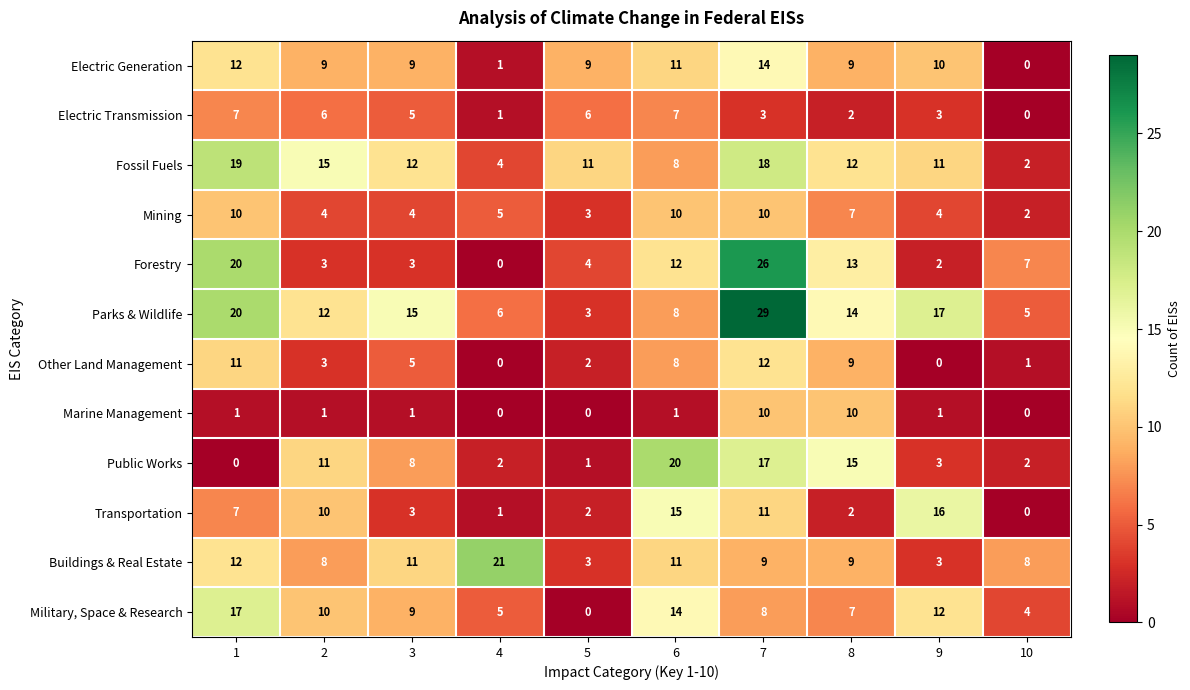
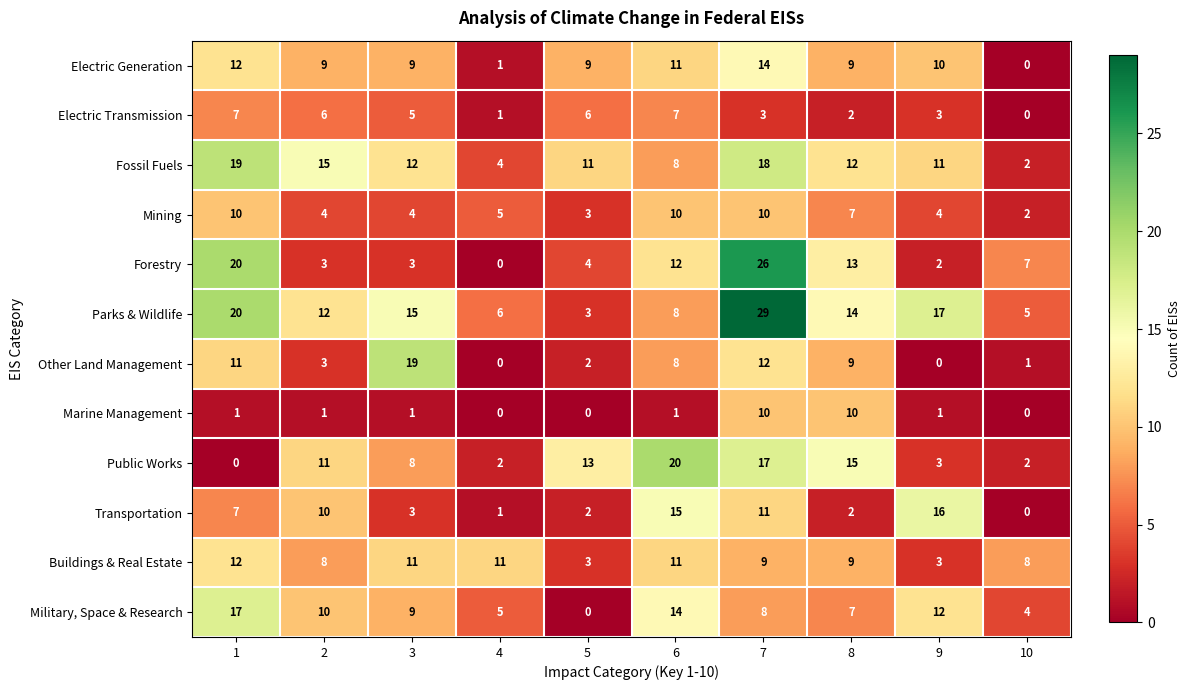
  {
    "Electric Generation": {
      "1": 12,
      "2": 9,
      "3": 9,
      "4": 1,
      "5": 9,
      "6": 11,
      "7": 14,
      "8": 9,
      "9": 10,
      "10": 0
    },
    "Electric Transmission": {
      "1": 7,
      "2": 6,
      "3": 5,
      "4": 1,
      "5": 6,
      "6": 7,
      "7": 3,
      "8": 2,
      "9": 3,
      "10": 0
    },
    "Fossil Fuels": {
      "1": 19,
      "2": 15,
      "3": 12,
      "4": 4,
      "5": 11,
      "6": 8,
      "7": 18,
      "8": 12,
      "9": 11,
      "10": 2
    },
    "Mining": {
      "1": 10,
      "2": 4,
      "3": 4,
      "4": 5,
      "5": 3,
      "6": 10,
      "7": 10,
      "8": 7,
      "9": 4,
      "10": 2
    },
    "Forestry": {
      "1": 20,
      "2": 3,
      "3": 3,
      "4": 0,
      "5": 4,
      "6": 12,
      "7": 26,
      "8": 13,
      "9": 2,
      "10": 7
    },
    "Parks & Wildlife": {
      "1": 20,
      "2": 12,
      "3": 15,
      "4": 6,
      "5": 3,
      "6": 8,
      "7": 29,
      "8": 14,
      "9": 17,
      "10": 5
    },
    "Other Land Management": {
      "1": 11,
      "2": 3,
-     "3": 5,
+     "3": 19,
      "4": 0,
      "5": 2,
      "6": 8,
      "7": 12,
      "8": 9,
      "9": 0,
      "10": 1
    },
    "Marine Management": {
      "1": 1,
      "2": 1,
      "3": 1,
      "4": 0,
      "5": 0,
      "6": 1,
      "7": 10,
      "8": 10,
      "9": 1,
      "10": 0
    },
    "Public Works": {
      "1": 0,
      "2": 11,
      "3": 8,
      "4": 2,
-     "5": 1,
+     "5": 13,
      "6": 20,
      "7": 17,
      "8": 15,
      "9": 3,
      "10": 2
    },
    "Transportation": {
      "1": 7,
      "2": 10,
      "3": 3,
      "4": 1,
      "5": 2,
      "6": 15,
      "7": 11,
      "8": 2,
      "9": 16,
      "10": 0
    },
    "Buildings & Real Estate": {
      "1": 12,
      "2": 8,
      "3": 11,
-     "4": 21,
+     "4": 11,
      "5": 3,
      "6": 11,
      "7": 9,
      "8": 9,
      "9": 3,
      "10": 8
    },
    "Military, Space & Research": {
      "1": 17,
      "2": 10,
      "3": 9,
      "4": 5,
      "5": 0,
      "6": 14,
      "7": 8,
      "8": 7,
      "9": 12,
      "10": 4
    }
  }
